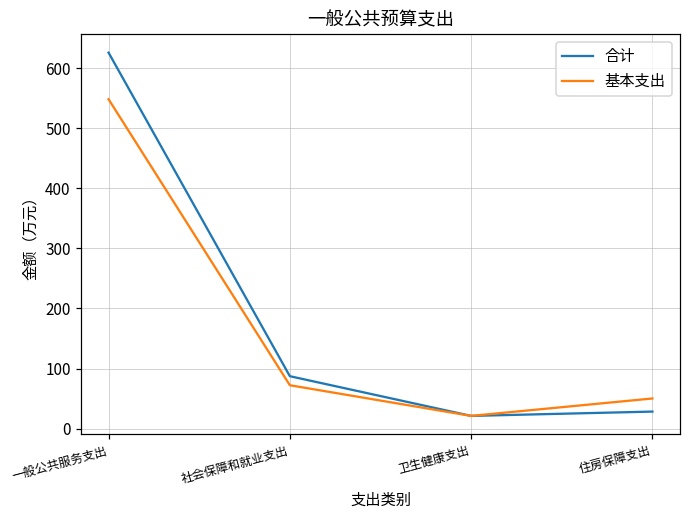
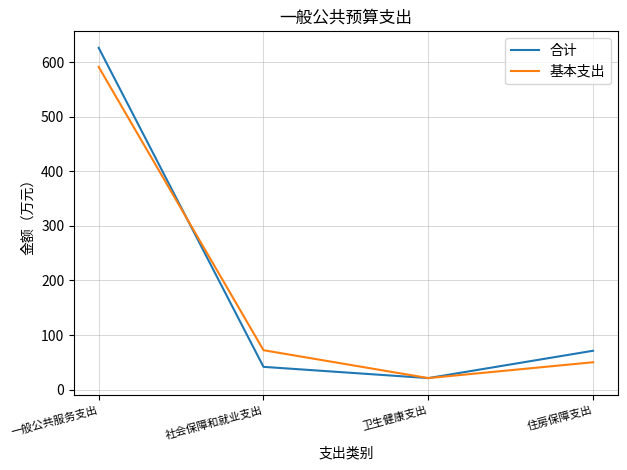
  {
    "合计": {
      "一般公共服务支出": 630,
-     "社会保障和就业支出": 90,
-     "住房保障支出": 30
+     "社会保障和就业支出": 40,
+     "住房保障支出": 70
    },
    "基本支出": {
-     "一般公共服务支出": 550,
+     "一般公共服务支出": 590,
      "社会保障和就业支出": 70,
      "住房保障支出": 50
    }
  }
